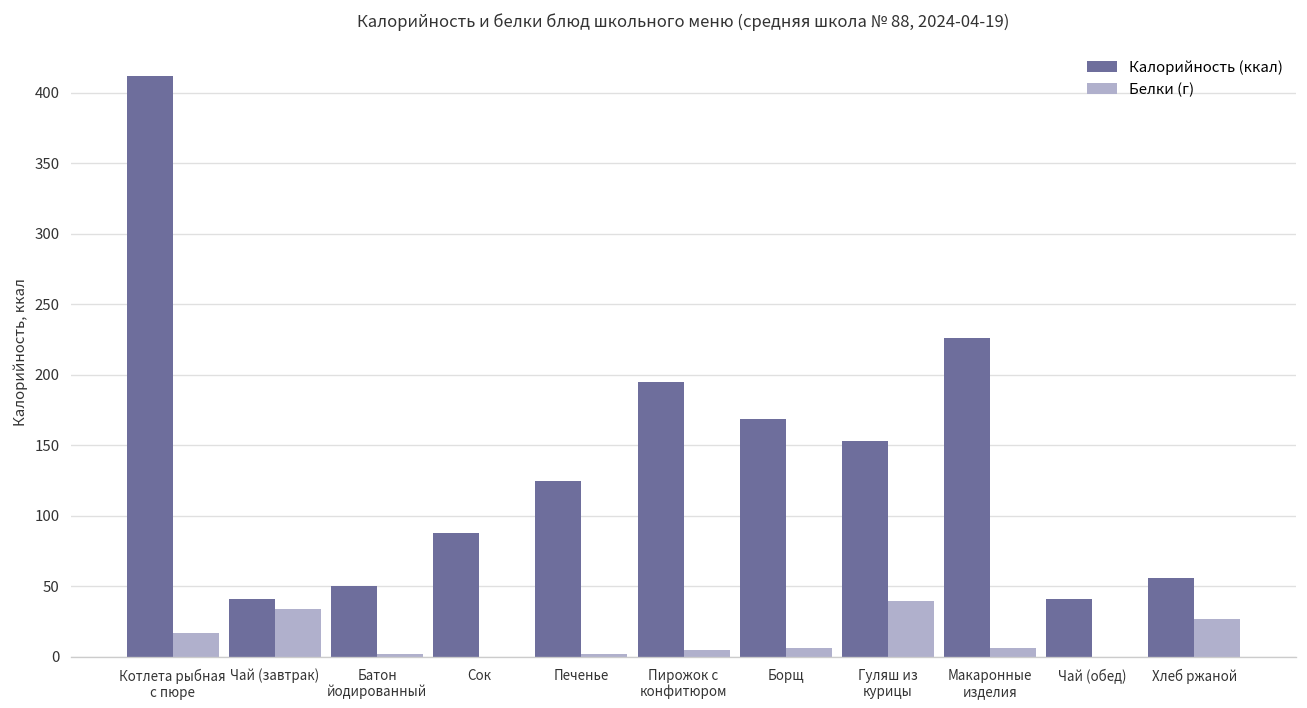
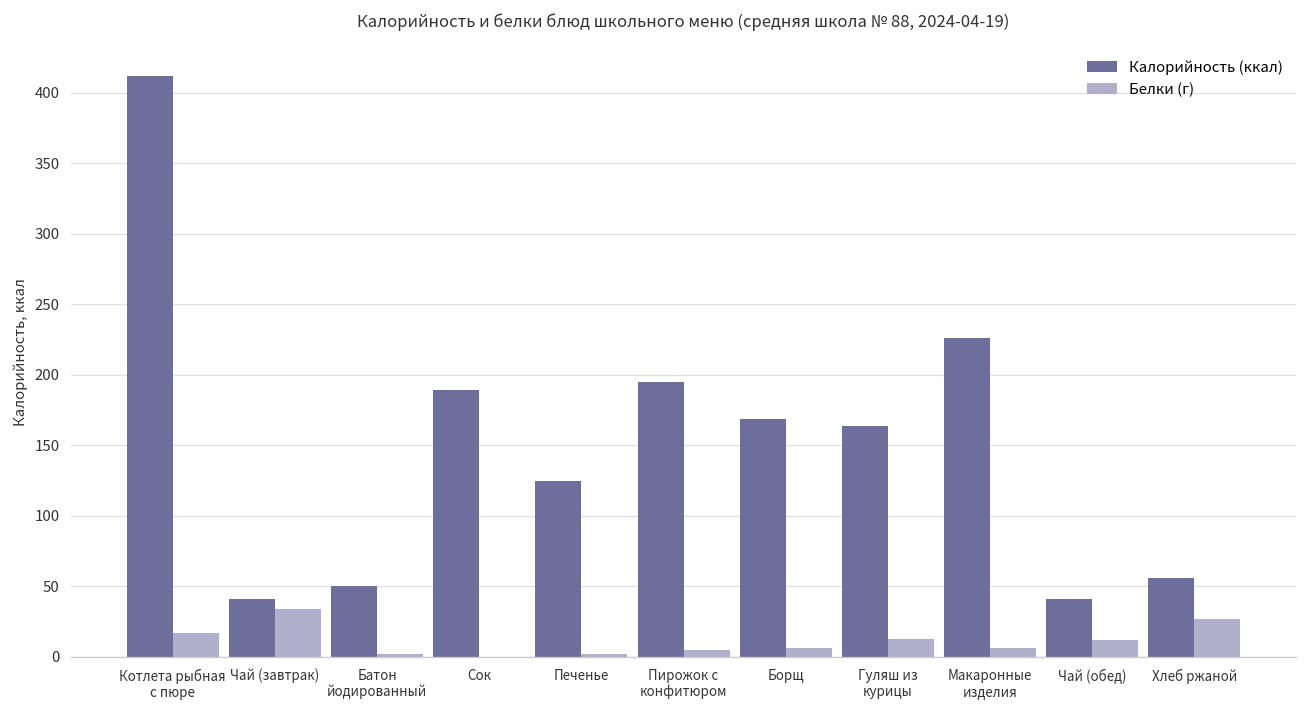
  {
    "Калорийность (ккал)": {
      "Котлета рыбная с пюре": 412,
      "Чай (завтрак)": 41,
      "Батон йодированный": 50,
-     "Сок": 88,
+     "Сок": 189,
      "Печенье": 125,
      "Пирожок с конфитюром": 195,
      "Борщ": 169,
-     "Гуляш из курицы": 153,
+     "Гуляш из курицы": 164,
      "Макаронные изделия": 226,
      "Чай (обед)": 41,
      "Хлеб ржаной": 56
    },
    "Белки (г)": {
      "Котлета рыбная с пюре": 17,
      "Чай (завтрак)": 34,
      "Сок": 0,
      "Пирожок с конфитюром": 5,
      "Борщ": 6,
-     "Гуляш из курицы": 40,
+     "Гуляш из курицы": 13,
      "Макаронные изделия": 6,
-     "Чай (обед)": 0,
+     "Чай (обед)": 12,
      "Хлеб ржаной": 27
    }
  }
